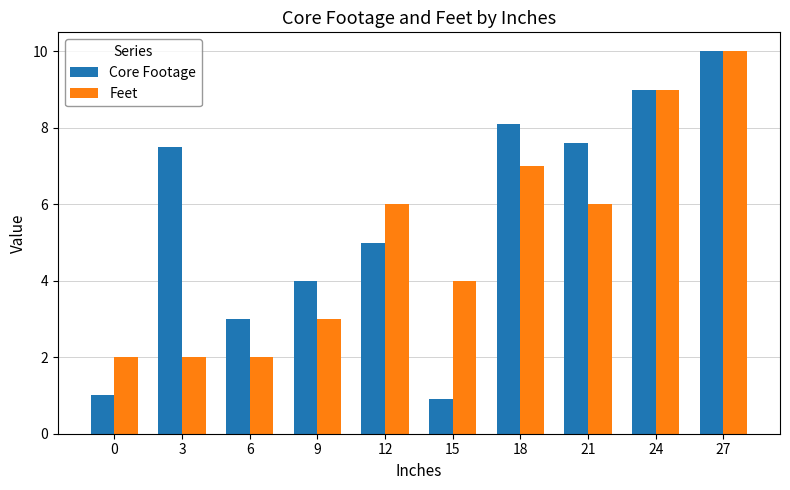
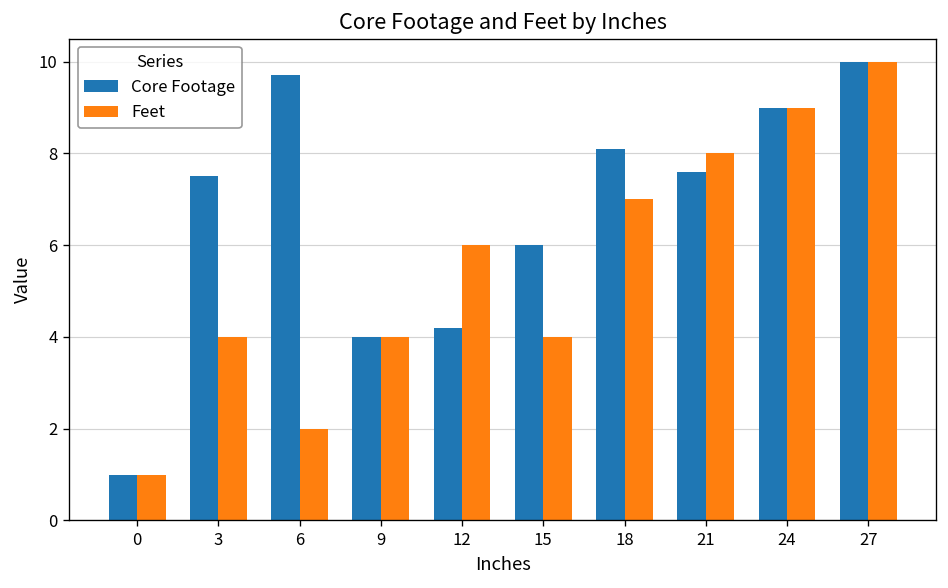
  {
    "Core Footage": {
      "0": 1.0,
      "3": 7.5,
-     "6": 3.0,
+     "6": 9.7,
      "9": 4.0,
-     "12": 5.0,
-     "15": 0.9,
+     "12": 4.2,
+     "15": 6.0,
      "18": 8.1,
      "21": 7.6,
      "24": 9.0,
      "27": 10.0
    },
    "Feet": {
-     "0": 2,
-     "3": 2,
+     "0": 1,
+     "3": 4,
      "6": 2,
-     "9": 3,
+     "9": 4,
      "12": 6,
      "15": 4,
      "18": 7,
-     "21": 6,
+     "21": 8,
      "24": 9,
      "27": 10
    }
  }
